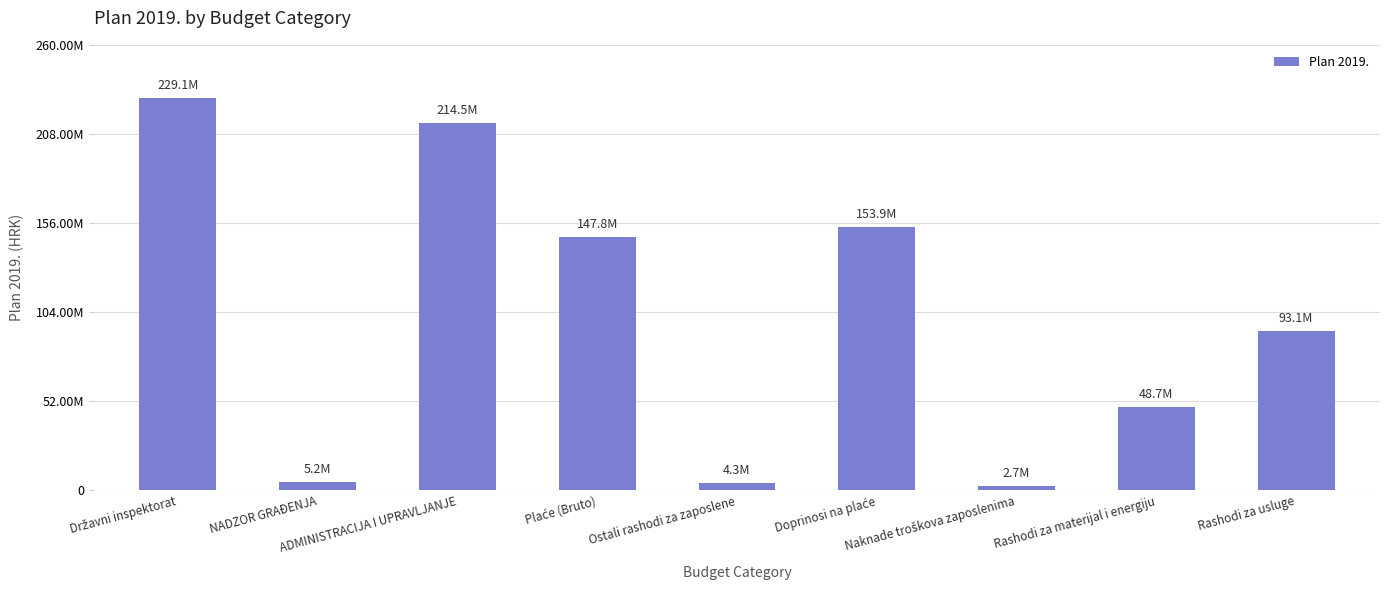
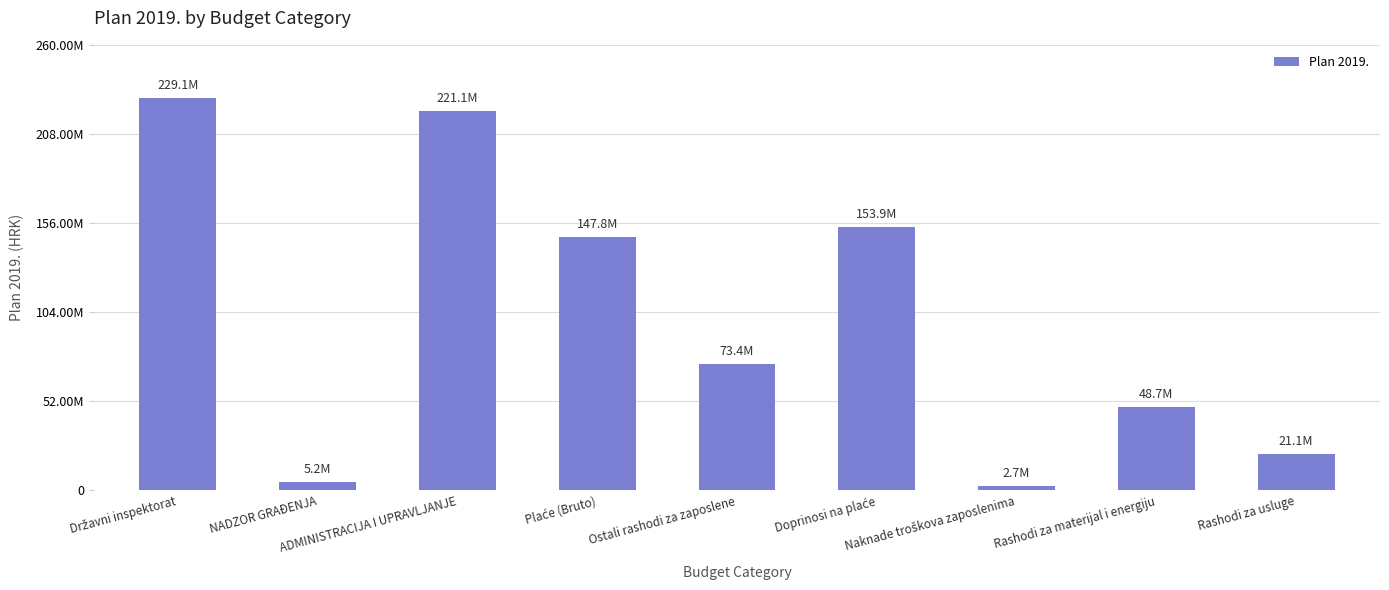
  {
    "Državni inspektorat": "229.1M",
    "NADZOR GRAĐENJA": "5.2M",
-   "ADMINISTRACIJA I UPRAVLJANJE": "214.5M",
+   "ADMINISTRACIJA I UPRAVLJANJE": "221.1M",
    "Plaće (Bruto)": "147.8M",
-   "Ostali rashodi za zaposlene": "4.3M",
+   "Ostali rashodi za zaposlene": "73.4M",
    "Doprinosi na plaće": "153.9M",
    "Naknade troškova zaposlenima": "2.7M",
    "Rashodi za materijal i energiju": "48.7M",
-   "Rashodi za usluge": "93.1M"
+   "Rashodi za usluge": "21.1M"
  }
